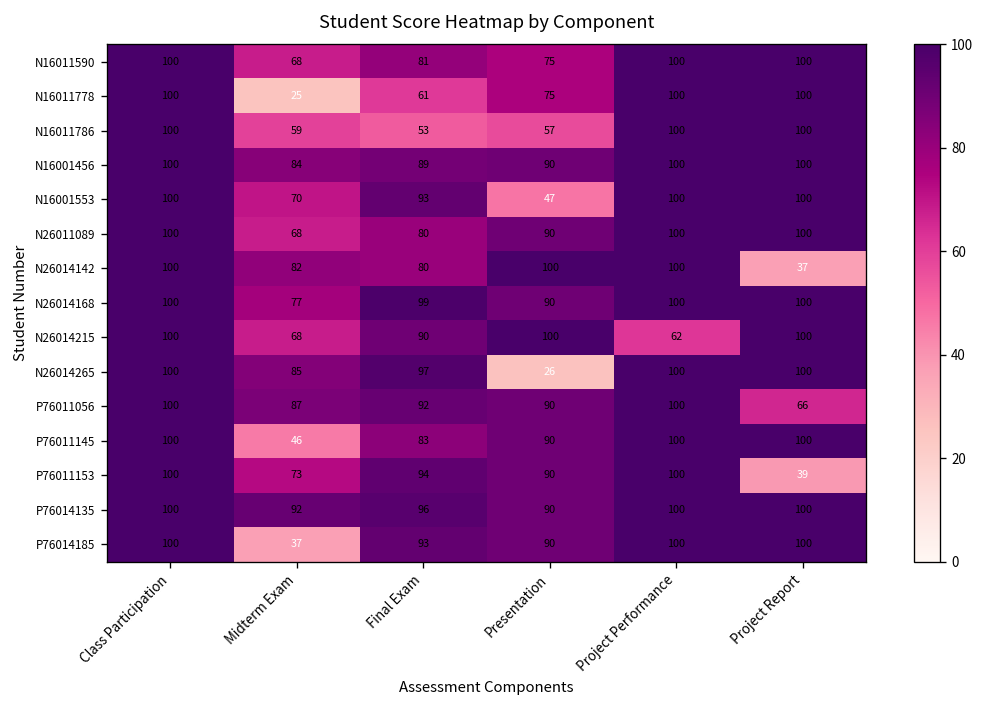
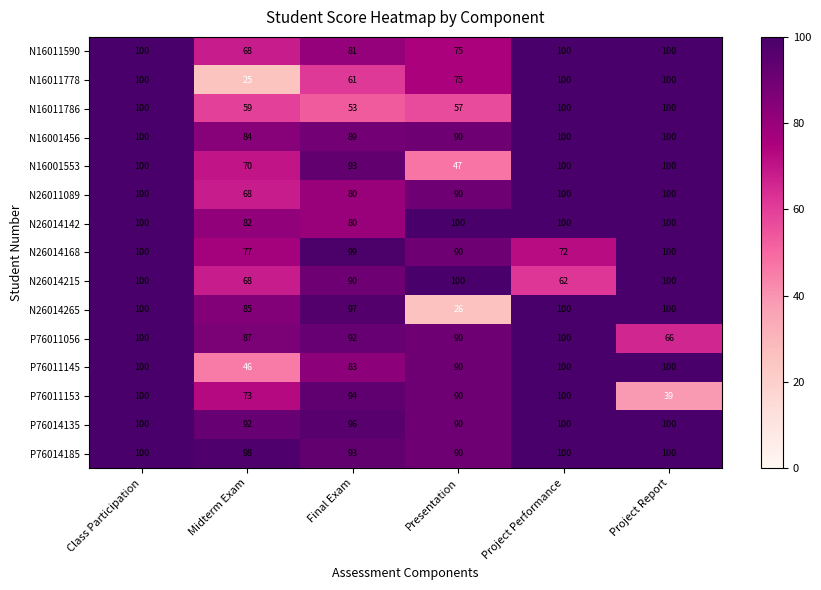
  {
    "N16011590": {
      "Class Participation": 100,
      "Midterm Exam": 68,
      "Final Exam": 81,
      "Presentation": 75,
      "Project Performance": 100,
      "Project Report": 100
    },
    "N16011778": {
      "Class Participation": 100,
      "Midterm Exam": 25,
      "Final Exam": 61,
      "Presentation": 75,
      "Project Performance": 100,
      "Project Report": 100
    },
    "N16011786": {
      "Class Participation": 100,
      "Midterm Exam": 59,
      "Final Exam": 53,
      "Presentation": 57,
      "Project Performance": 100,
      "Project Report": 100
    },
    "N16001456": {
      "Class Participation": 100,
      "Midterm Exam": 84,
      "Final Exam": 89,
      "Presentation": 90,
      "Project Performance": 100,
      "Project Report": 100
    },
    "N16001553": {
      "Class Participation": 100,
      "Midterm Exam": 70,
      "Final Exam": 93,
      "Presentation": 47,
      "Project Performance": 100,
      "Project Report": 100
    },
    "N26011089": {
      "Class Participation": 100,
      "Midterm Exam": 68,
      "Final Exam": 80,
      "Presentation": 90,
      "Project Performance": 100,
      "Project Report": 100
    },
    "N26014142": {
      "Class Participation": 100,
      "Midterm Exam": 82,
      "Final Exam": 80,
      "Presentation": 100,
      "Project Performance": 100,
-     "Project Report": 37
+     "Project Report": 100
    },
    "N26014168": {
      "Class Participation": 100,
      "Midterm Exam": 77,
      "Final Exam": 99,
      "Presentation": 90,
-     "Project Performance": 100,
+     "Project Performance": 72,
      "Project Report": 100
    },
    "N26014215": {
      "Class Participation": 100,
      "Midterm Exam": 68,
      "Final Exam": 90,
      "Presentation": 100,
      "Project Performance": 62,
      "Project Report": 100
    },
    "N26014265": {
      "Class Participation": 100,
      "Midterm Exam": 85,
      "Final Exam": 97,
      "Presentation": 26,
      "Project Performance": 100,
      "Project Report": 100
    },
    "P76011056": {
      "Class Participation": 100,
      "Midterm Exam": 87,
      "Final Exam": 92,
      "Presentation": 90,
      "Project Performance": 100,
      "Project Report": 66
    },
    "P76011145": {
      "Class Participation": 100,
      "Midterm Exam": 46,
      "Final Exam": 83,
      "Presentation": 90,
      "Project Performance": 100,
      "Project Report": 100
    },
    "P76011153": {
      "Class Participation": 100,
      "Midterm Exam": 73,
      "Final Exam": 94,
      "Presentation": 90,
      "Project Performance": 100,
      "Project Report": 39
    },
    "P76014135": {
      "Class Participation": 100,
      "Midterm Exam": 92,
      "Final Exam": 96,
      "Presentation": 90,
      "Project Performance": 100,
      "Project Report": 100
    },
    "P76014185": {
      "Class Participation": 100,
-     "Midterm Exam": 37,
+     "Midterm Exam": 98,
      "Final Exam": 93,
      "Presentation": 90,
      "Project Performance": 100,
      "Project Report": 100
    }
  }
